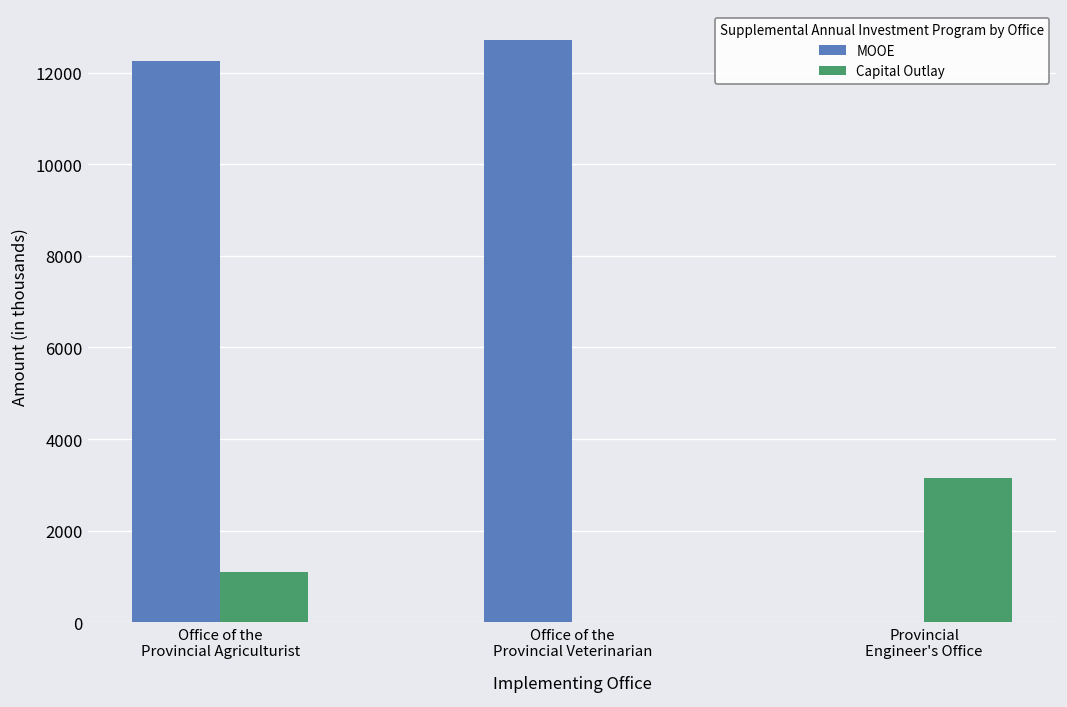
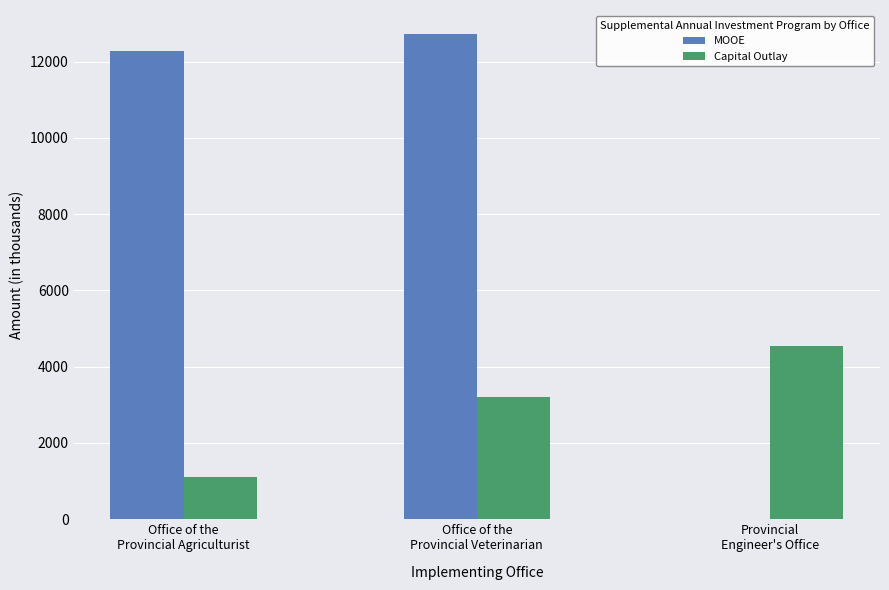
  {
    "MOOE": {
      "Office of the Provincial Agriculturist": 12300,
      "Office of the Provincial Veterinarian": 12700,
      "Provincial Engineer's Office": 0
    },
    "Capital Outlay": {
      "Office of the Provincial Agriculturist": 1100,
-     "Office of the Provincial Veterinarian": 0,
-     "Provincial Engineer's Office": 3100
+     "Office of the Provincial Veterinarian": 3200,
+     "Provincial Engineer's Office": 4600
    }
  }
